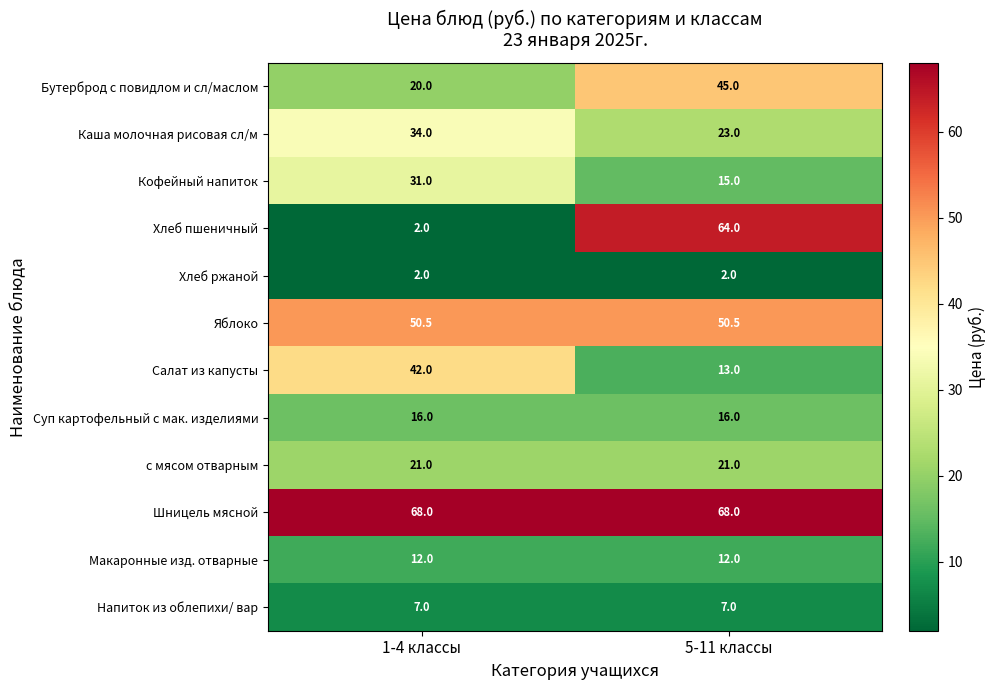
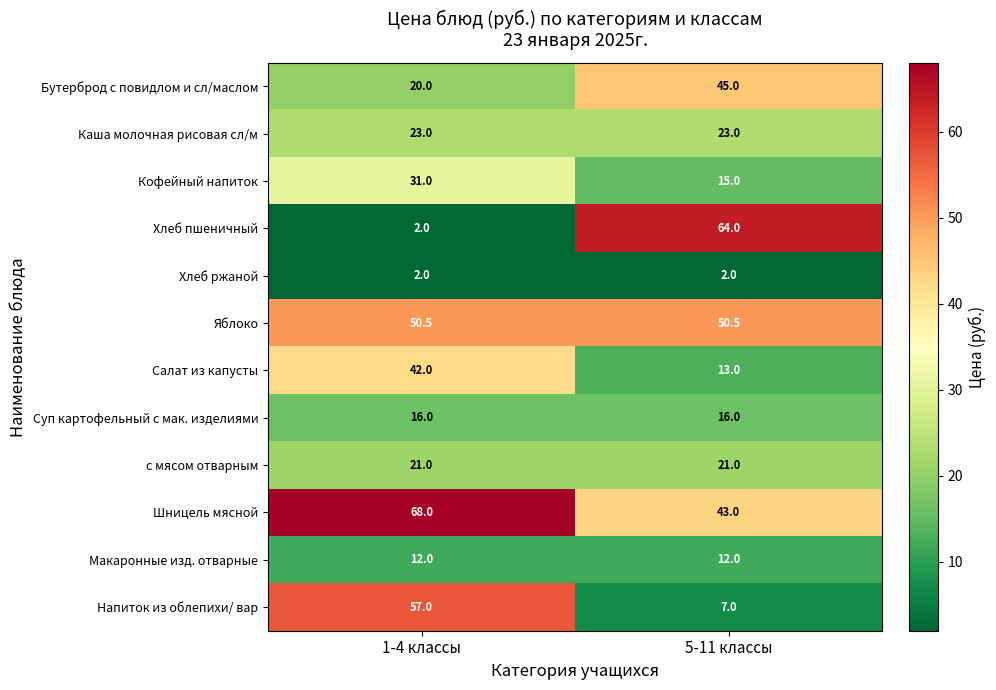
  {
    "Бутерброд с повидлом и сл/маслом": {
      "1-4 классы": 20.0,
      "5-11 классы": 45.0
    },
    "Каша молочная рисовая сл/м": {
-     "1-4 классы": 34.0,
+     "1-4 классы": 23.0,
      "5-11 классы": 23.0
    },
    "Кофейный напиток": {
      "1-4 классы": 31.0,
      "5-11 классы": 15.0
    },
    "Хлеб пшеничный": {
      "1-4 классы": 2.0,
      "5-11 классы": 64.0
    },
    "Хлеб ржаной": {
      "1-4 классы": 2.0,
      "5-11 классы": 2.0
    },
    "Яблоко": {
      "1-4 классы": 50.5,
      "5-11 классы": 50.5
    },
    "Салат из капусты": {
      "1-4 классы": 42.0,
      "5-11 классы": 13.0
    },
    "Суп картофельный с мак. изделиями": {
      "1-4 классы": 16.0,
      "5-11 классы": 16.0
    },
    "с мясом отварным": {
      "1-4 классы": 21.0,
      "5-11 классы": 21.0
    },
    "Шницель мясной": {
      "1-4 классы": 68.0,
-     "5-11 классы": 68.0
+     "5-11 классы": 43.0
    },
    "Макаронные изд. отварные": {
      "1-4 классы": 12.0,
      "5-11 классы": 12.0
    },
    "Напиток из облепихи/ вар": {
-     "1-4 классы": 7.0,
+     "1-4 классы": 57.0,
      "5-11 классы": 7.0
    }
  }
